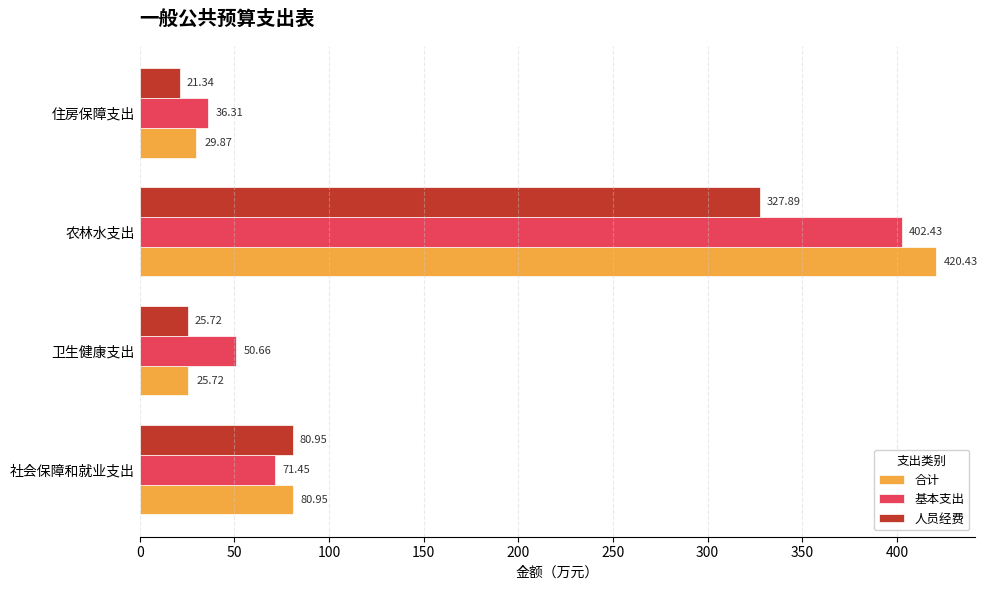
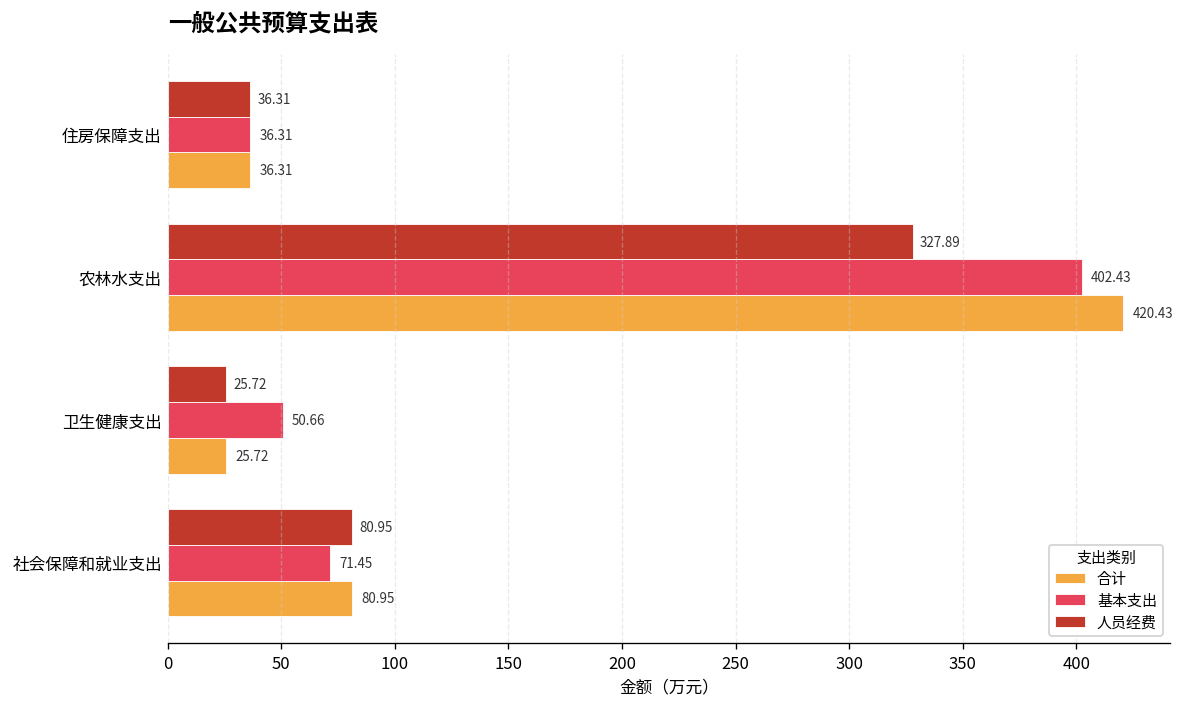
  {
    "合计": {
-     "住房保障支出": 29.87,
+     "住房保障支出": 36.31,
      "农林水支出": 420.43,
      "卫生健康支出": 25.72,
      "社会保障和就业支出": 80.95
    },
    "基本支出": {
      "住房保障支出": 36.31,
      "农林水支出": 402.43,
      "卫生健康支出": 50.66,
      "社会保障和就业支出": 71.45
    },
    "人员经费": {
-     "住房保障支出": 21.34,
+     "住房保障支出": 36.31,
      "农林水支出": 327.89,
      "卫生健康支出": 25.72,
      "社会保障和就业支出": 80.95
    }
  }
